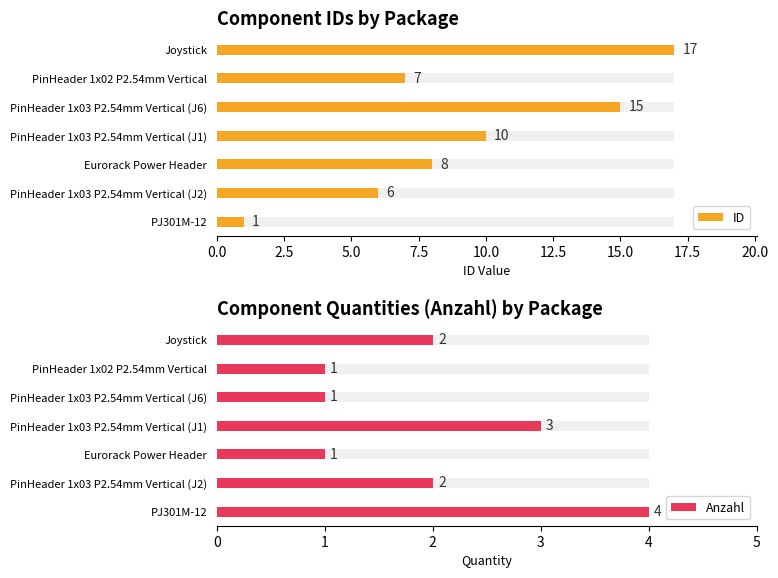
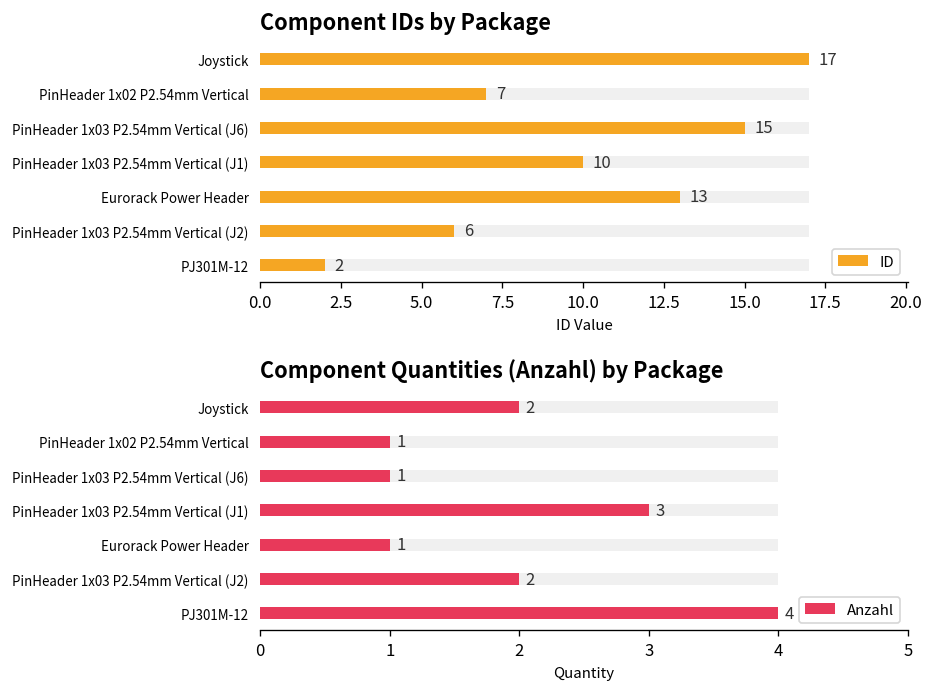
  {
    "Component IDs by Package": {
      "ID": {
        "Joystick": 17,
-       "Eurorack Power Header": 8,
-       "PJ301M-12": 1
+       "Eurorack Power Header": 13,
+       "PJ301M-12": 2
      }
    },
    "Component Quantities (Anzahl) by Package": {
      "Anzahl": {
        "PJ301M-12": 4
      }
    }
  }
